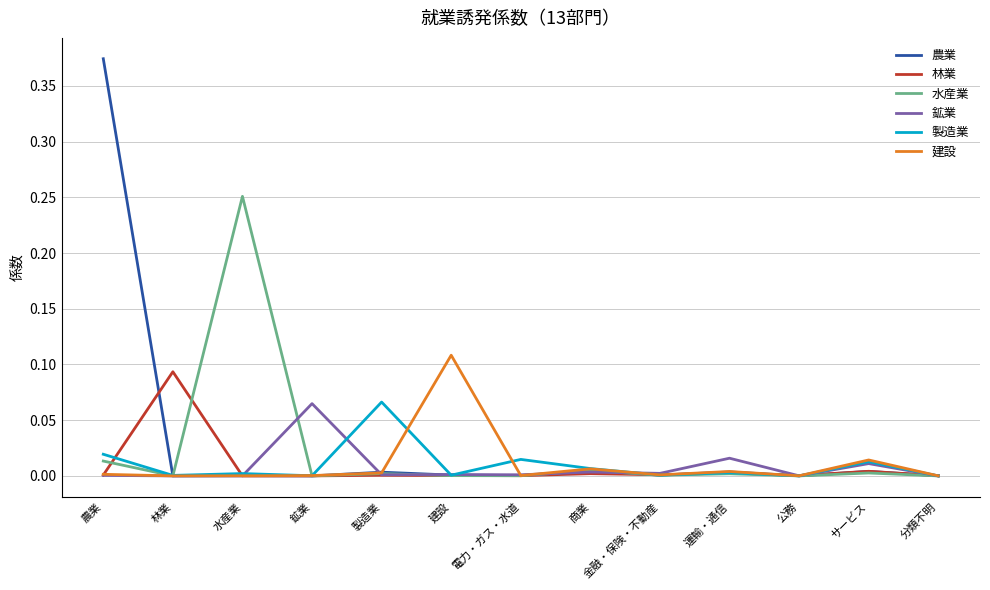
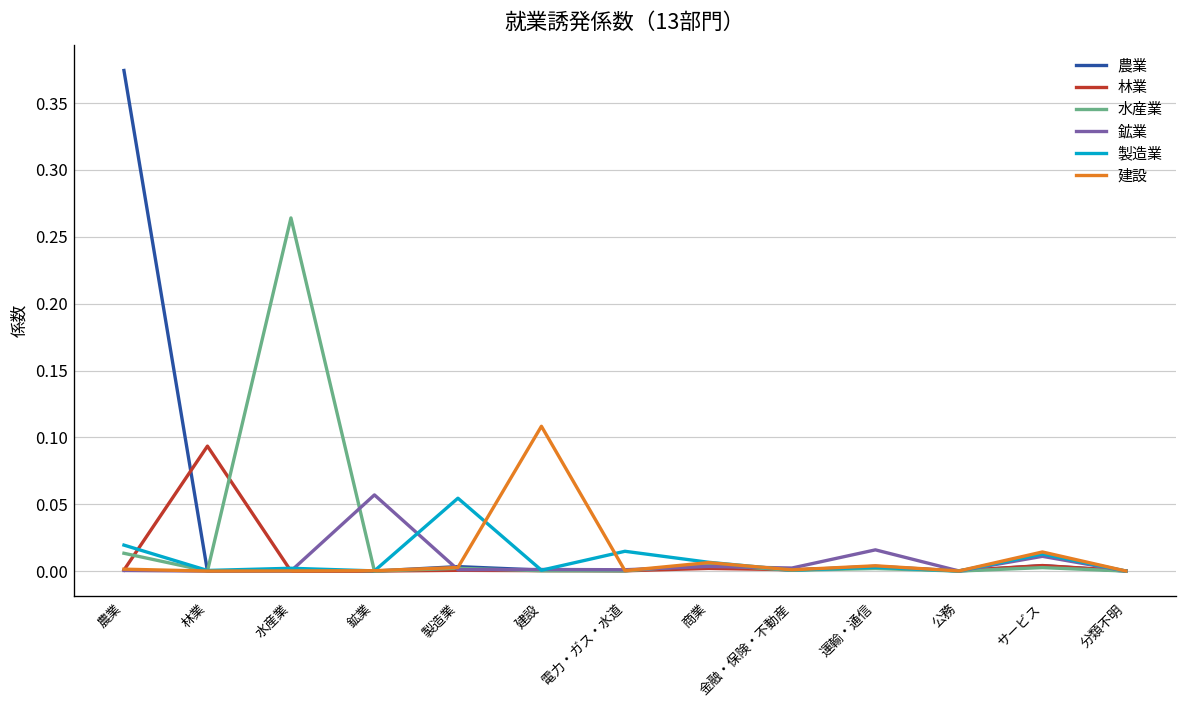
  {
    "農業": {
      "農業": 0.374
    },
    "林業": {
      "林業": 0.093
    },
    "水産業": {
      "農業": 0.013,
-     "水産業": 0.251
+     "水産業": 0.264
    },
    "鉱業": {
-     "鉱業": 0.065,
+     "鉱業": 0.057,
      "運輸・通信": 0.016
    },
    "製造業": {
      "農業": 0.019,
-     "製造業": 0.066,
+     "製造業": 0.055,
      "電力・ガス・水道": 0.015
    },
    "建設": {
      "建設": 0.108
    }
  }
